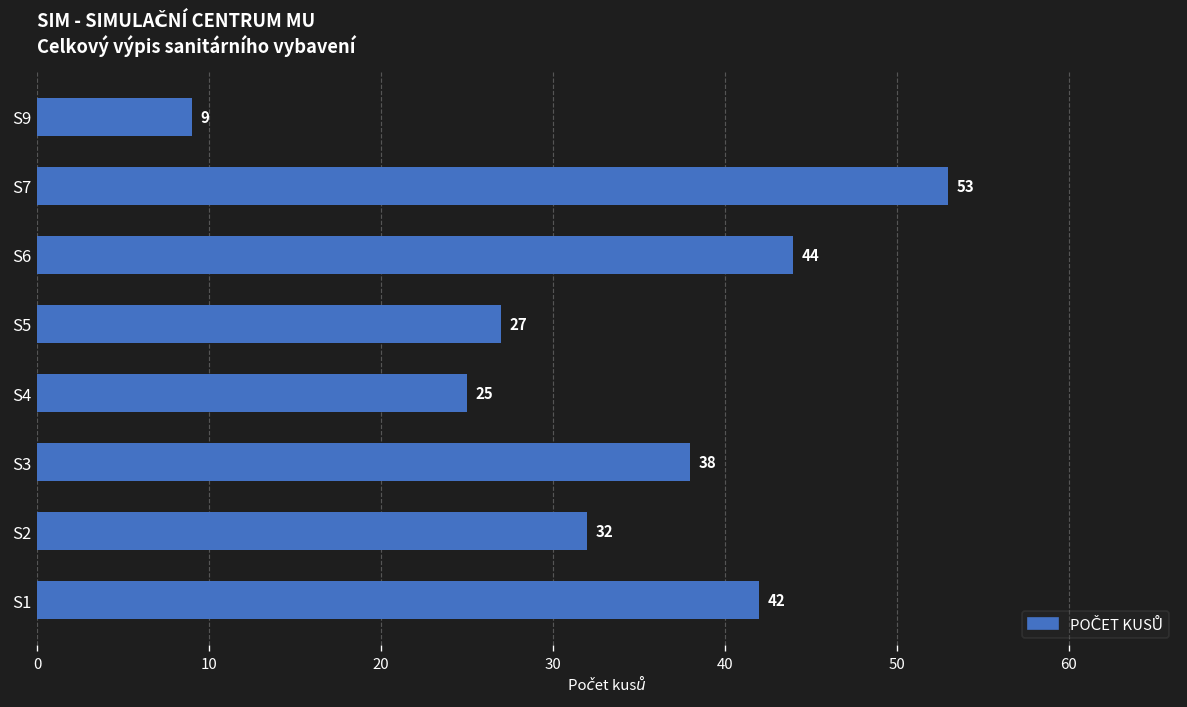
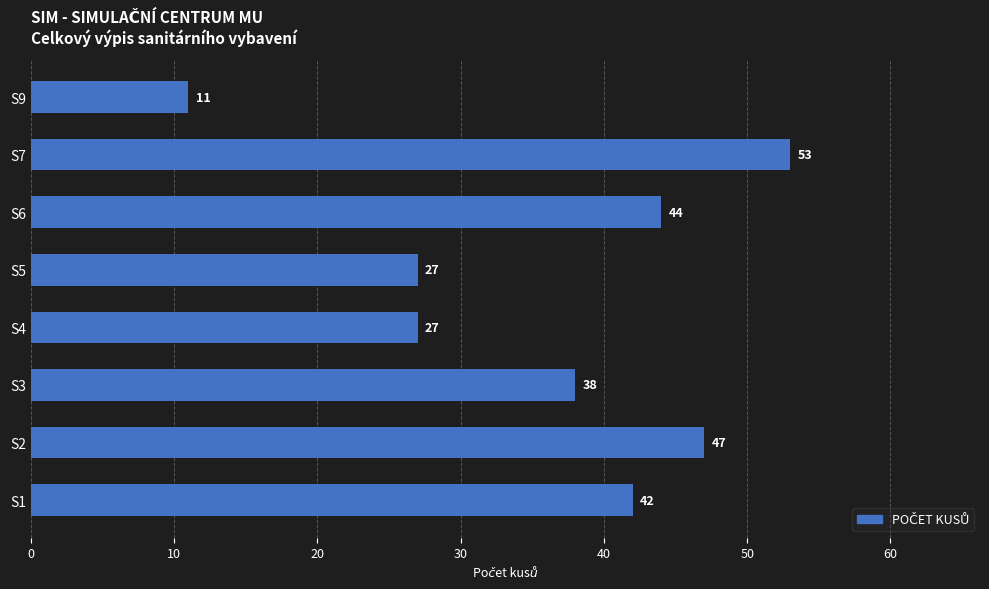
  {
-   "S9": 9,
+   "S9": 11,
    "S7": 53,
    "S6": 44,
    "S5": 27,
-   "S4": 25,
+   "S4": 27,
    "S3": 38,
-   "S2": 32,
+   "S2": 47,
    "S1": 42
  }
